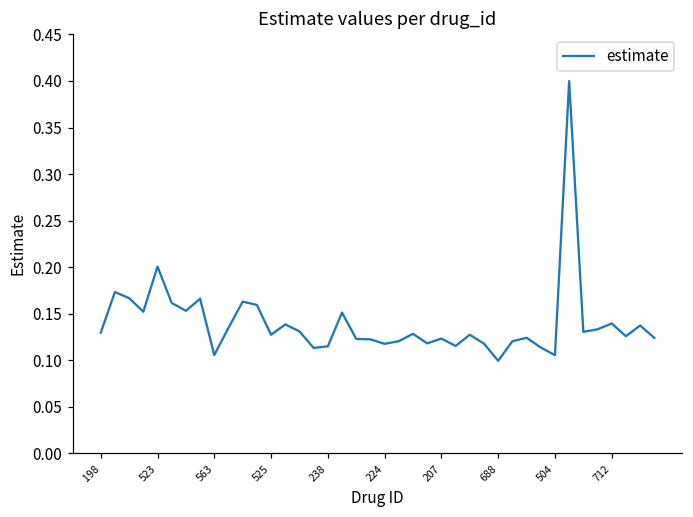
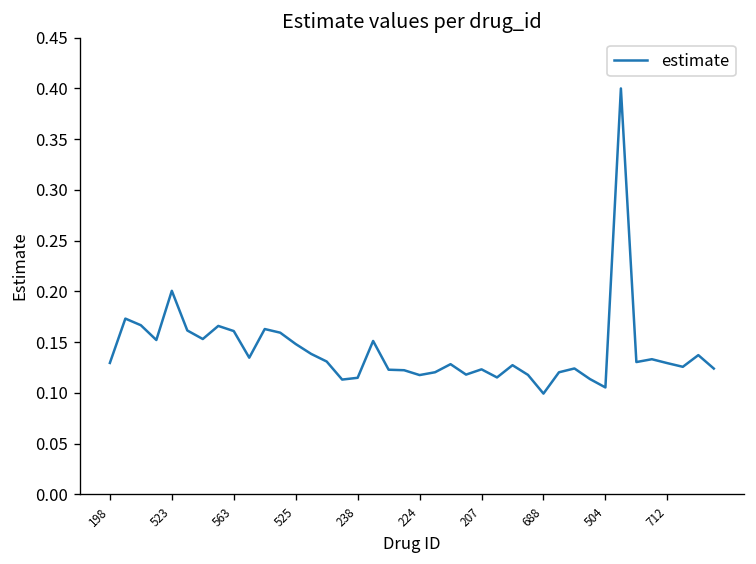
  {
    "198": 0.13,
    "523": 0.20,
-   "563": 0.11,
-   "525": 0.13,
+   "563": 0.16,
+   "525": 0.15,
    "238": 0.11,
    "224": 0.12,
    "207": 0.12,
    "688": 0.10,
    "504": 0.11,
-   "712": 0.14
+   "712": 0.13
  }
